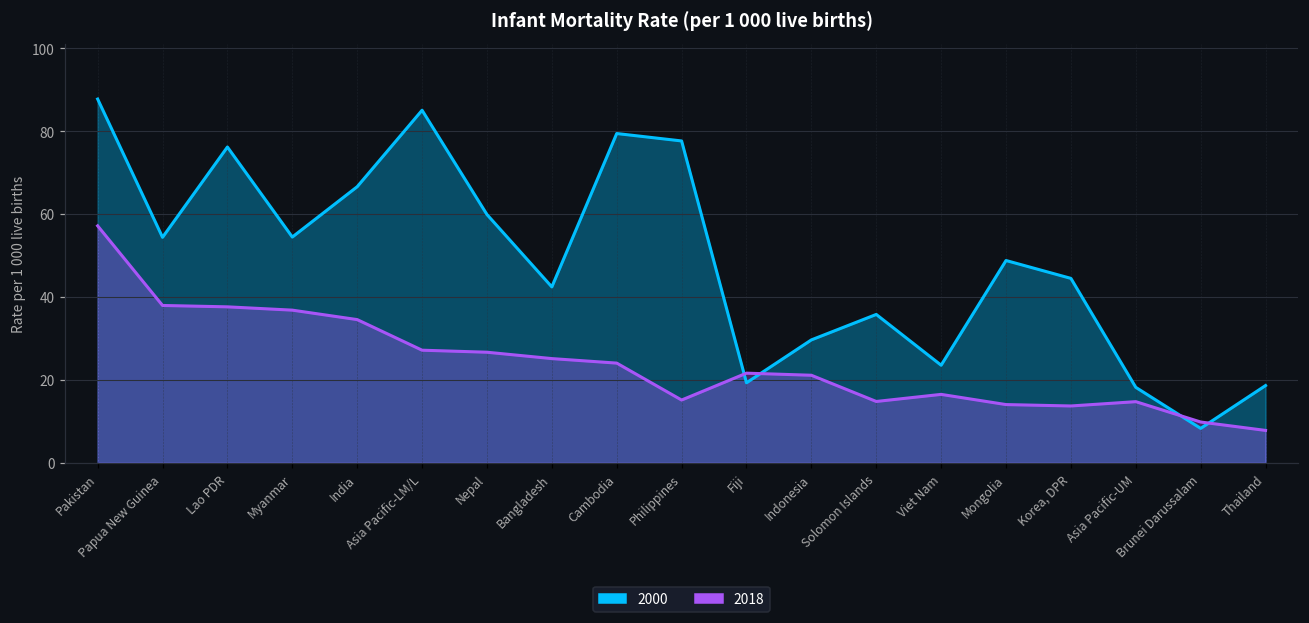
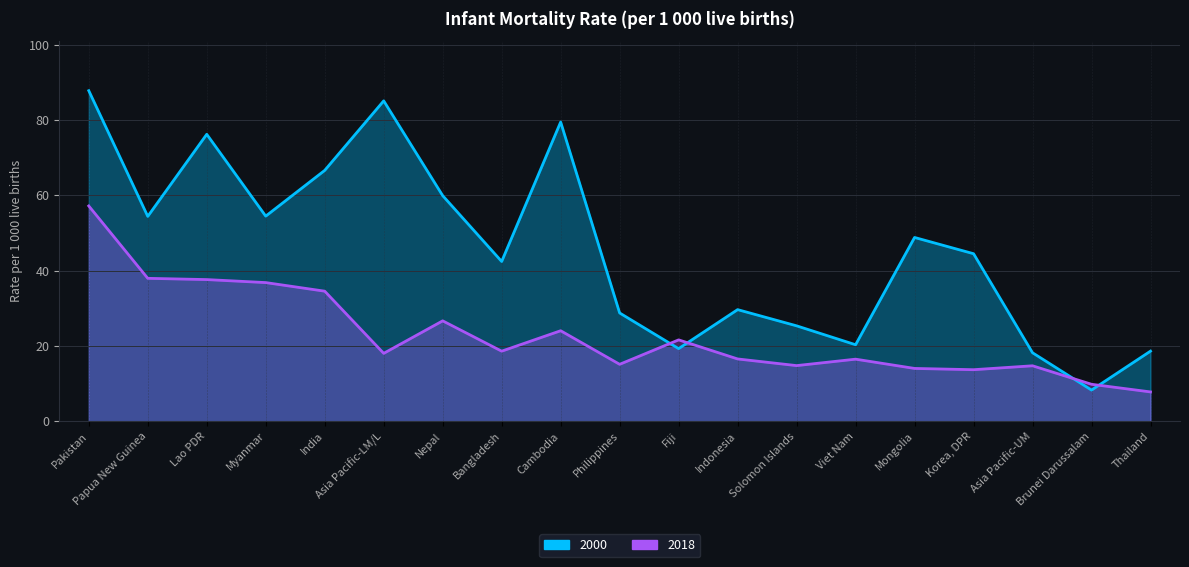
  {
    "2000": {
      "Pakistan": 88,
      "Papua New Guinea": 54,
      "Lao PDR": 76,
      "Myanmar": 54,
      "India": 67,
      "Asia Pacific-LM/L": 85,
      "Nepal": 60,
      "Bangladesh": 42,
      "Cambodia": 79,
-     "Philippines": 78,
+     "Philippines": 29,
      "Fiji": 19,
      "Indonesia": 30,
-     "Solomon Islands": 36,
-     "Viet Nam": 24,
+     "Solomon Islands": 25,
+     "Viet Nam": 20,
      "Mongolia": 49,
      "Korea, DPR": 45,
      "Asia Pacific-UM": 18,
      "Brunei Darussalam": 8,
      "Thailand": 19
    },
    "2018": {
      "Pakistan": 57,
      "Papua New Guinea": 38,
      "Lao PDR": 38,
      "Myanmar": 37,
      "India": 35,
-     "Asia Pacific-LM/L": 27,
+     "Asia Pacific-LM/L": 18,
      "Nepal": 27,
-     "Bangladesh": 25,
+     "Bangladesh": 19,
      "Cambodia": 24,
      "Philippines": 15,
      "Fiji": 22,
-     "Indonesia": 21,
+     "Indonesia": 17,
      "Solomon Islands": 15,
      "Viet Nam": 16,
      "Mongolia": 14,
      "Korea, DPR": 14,
      "Asia Pacific-UM": 15,
      "Brunei Darussalam": 10,
      "Thailand": 8
    }
  }
